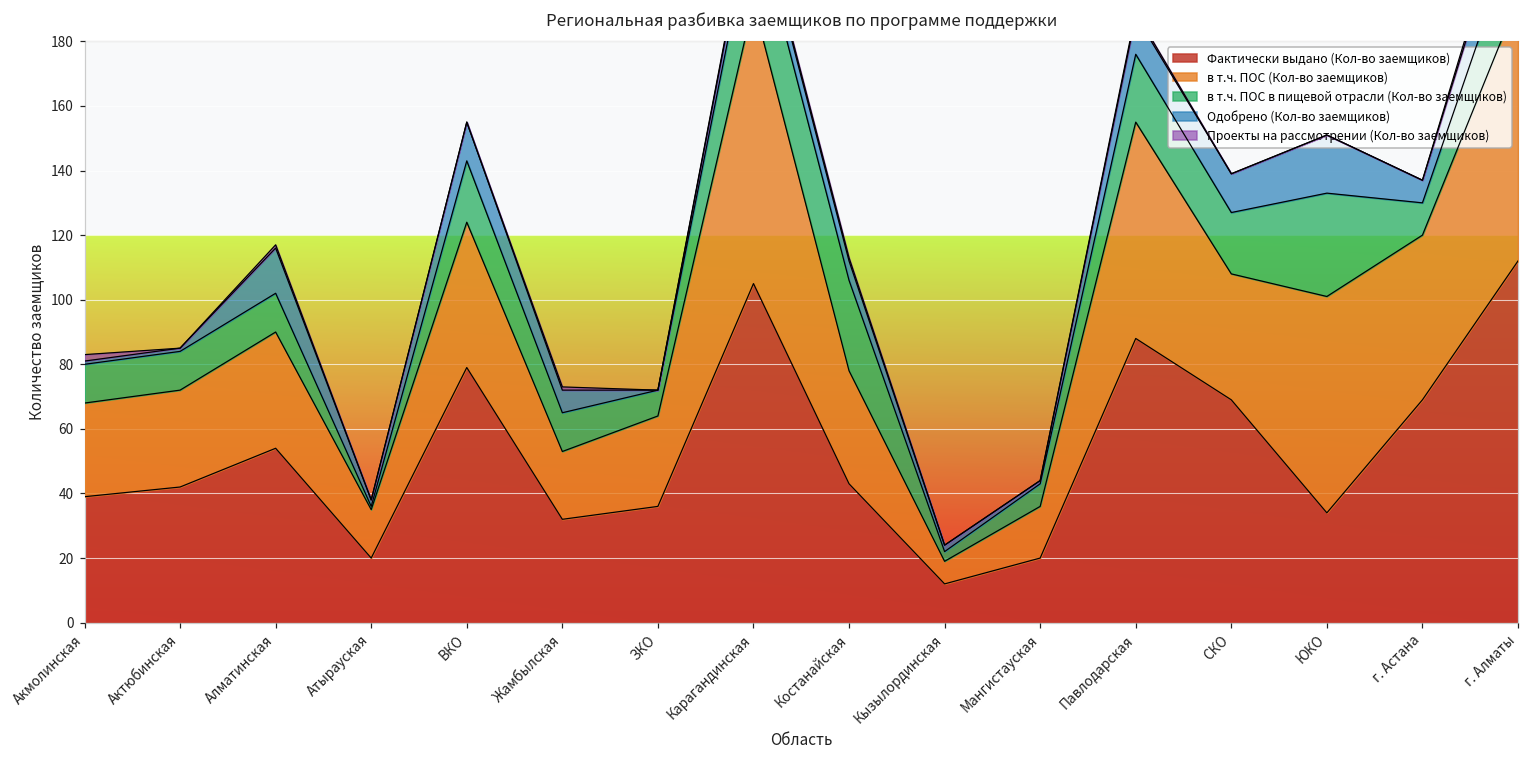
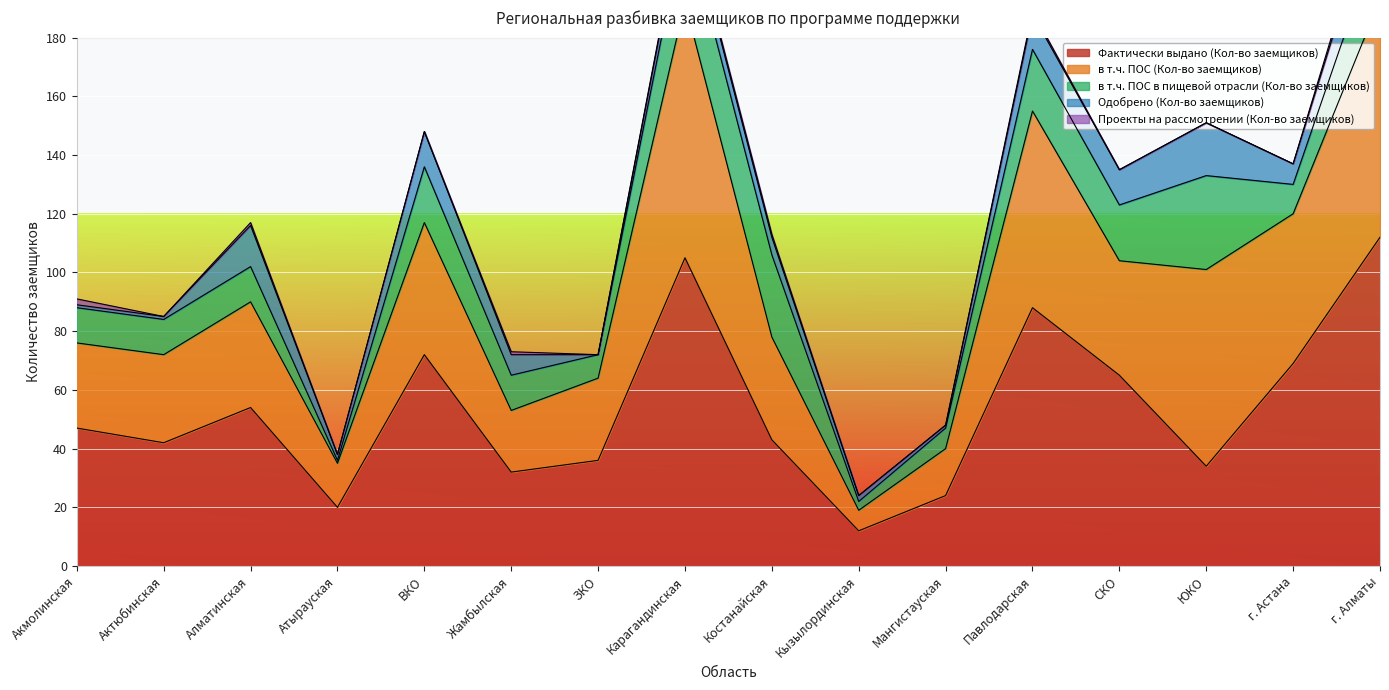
  {
    "Фактически выдано (Кол-во заемщиков)": {
-     "Акмолинская": 39,
+     "Акмолинская": 47,
      "Актюбинская": 42,
      "Алматинская": 54,
      "Атырауская": 20,
-     "ВКО": 79,
+     "ВКО": 72,
      "Жамбылская": 32,
      "ЗКО": 36,
      "Карагандинская": 105,
      "Костанайская": 43,
      "Кызылординская": 12,
-     "Мангистауская": 20,
+     "Мангистауская": 24,
      "Павлодарская": 88,
-     "СКО": 69,
+     "СКО": 65,
      "ЮКО": 34,
      "г. Астана": 69,
      "г. Алматы": 112
    },
    "в т.ч. ПОС (Кол-во заемщиков)": {
      "Акмолинская": 29,
      "Актюбинская": 30,
      "Алматинская": 36,
      "Атырауская": 15,
      "ВКО": 45,
      "Жамбылская": 21,
      "ЗКО": 28,
      "Костанайская": 35,
      "Кызылординская": 7,
      "Мангистауская": 16,
      "Павлодарская": 67,
      "СКО": 39,
      "ЮКО": 67,
      "г. Астана": 51
    },
    "в т.ч. ПОС в пищевой отрасли (Кол-во заемщиков)": {
      "Акмолинская": 12,
      "Актюбинская": 12,
      "Алматинская": 12,
      "Атырауская": 1,
      "ВКО": 19,
      "Жамбылская": 12,
      "Костанайская": 28,
      "Кызылординская": 3,
      "Мангистауская": 7,
      "Павлодарская": 21,
      "СКО": 19,
      "ЮКО": 32,
      "г. Астана": 10
    },
    "Одобрено (Кол-во заемщиков)": {
      "Акмолинская": 1,
      "Алматинская": 14,
      "Жамбылская": 7,
      "Костанайская": 6
    },
    "Проекты на рассмотрении (Кол-во заемщиков)": {
      "Акмолинская": 2,
      "Алматинская": 1,
      "Жамбылская": 1,
      "Костанайская": 1
    }
  }
